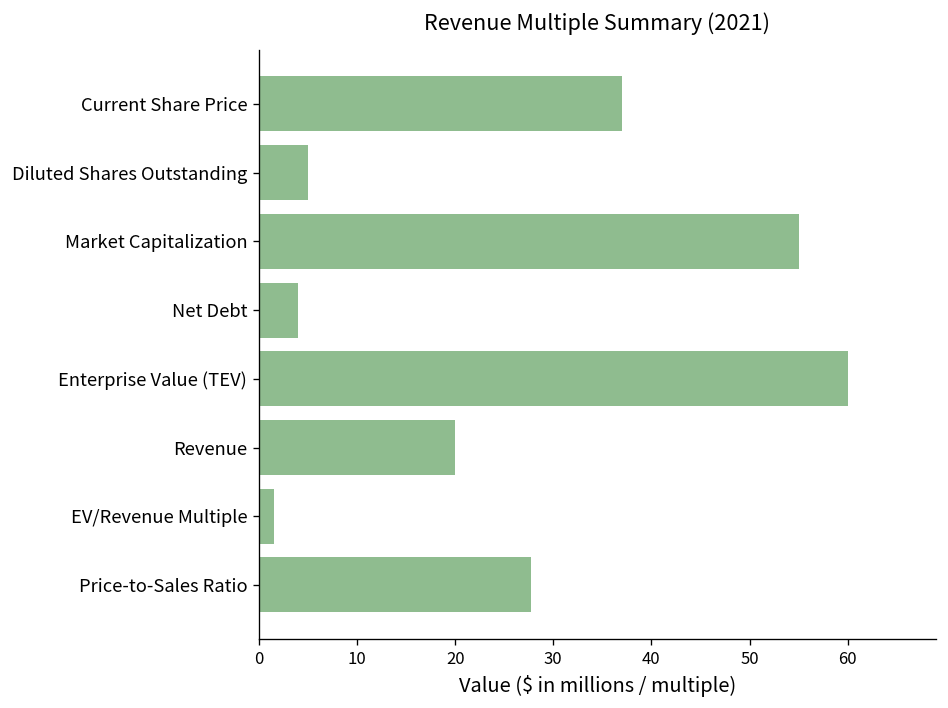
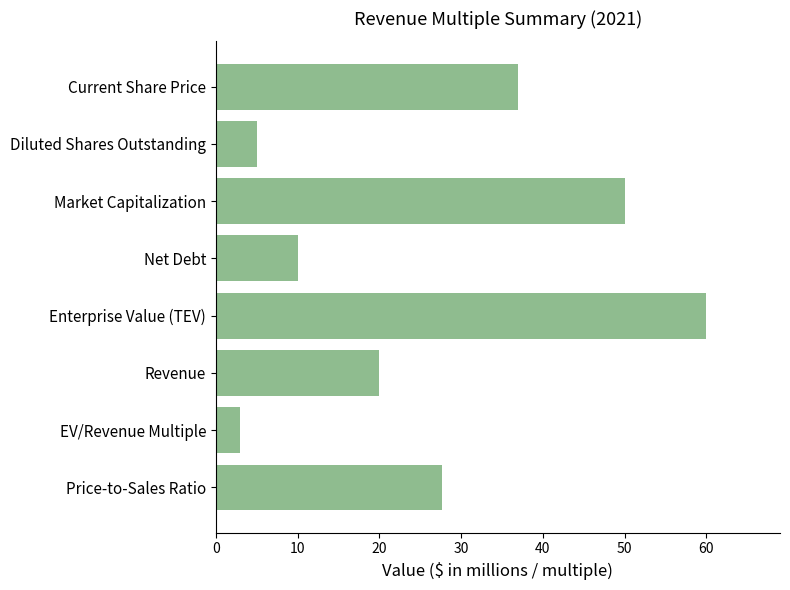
  {
    "Current Share Price": 37,
    "Diluted Shares Outstanding": 5,
-   "Market Capitalization": 55,
-   "Net Debt": 4,
+   "Market Capitalization": 50,
+   "Net Debt": 10,
    "Enterprise Value (TEV)": 60,
    "Revenue": 20,
-   "EV/Revenue Multiple": 2,
+   "EV/Revenue Multiple": 3,
    "Price-to-Sales Ratio": 28
  }
